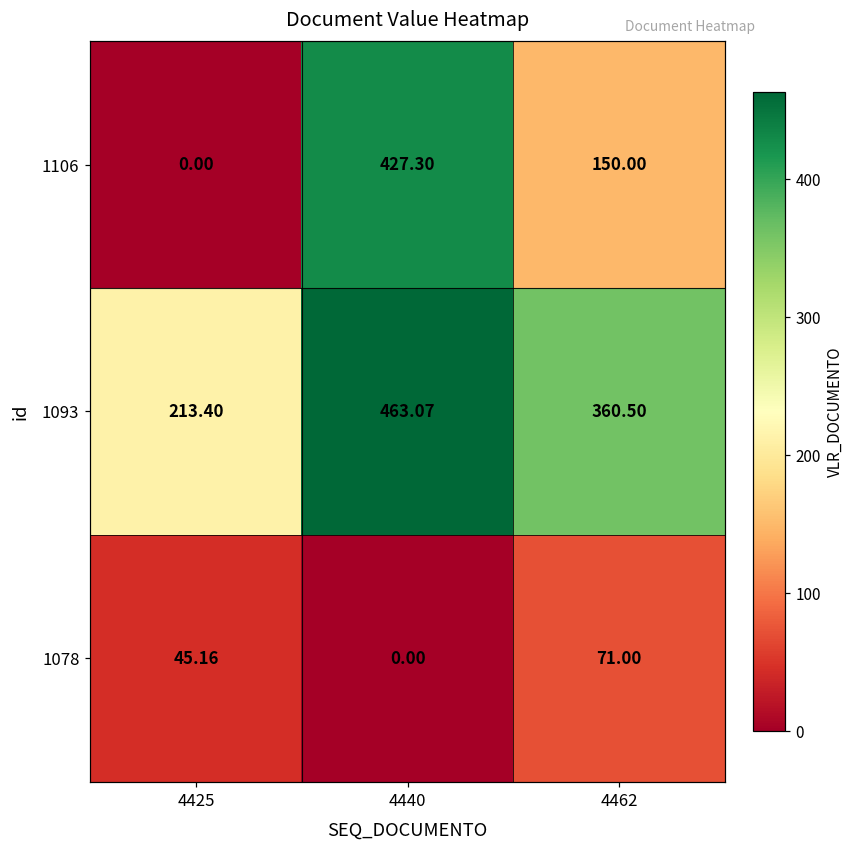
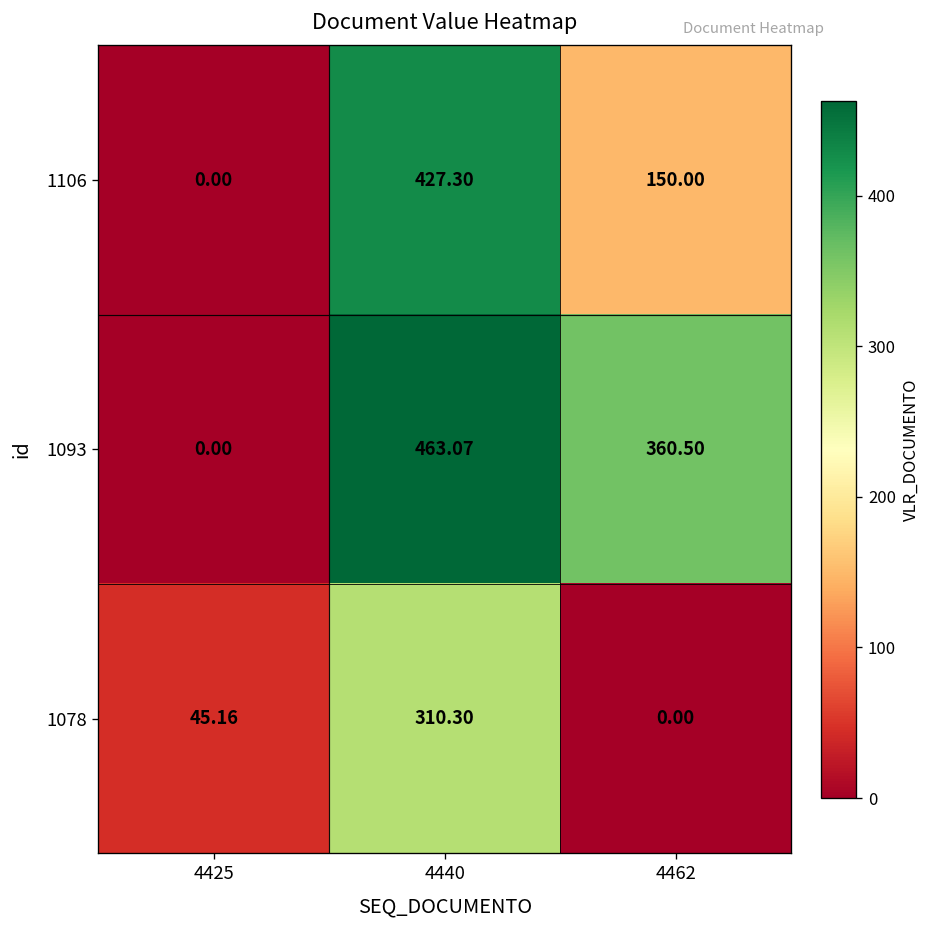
  {
    "1106": {
      "4425": 0.00,
      "4440": 427.30,
      "4462": 150.00
    },
    "1093": {
-     "4425": 213.40,
+     "4425": 0.00,
      "4440": 463.07,
      "4462": 360.50
    },
    "1078": {
      "4425": 45.16,
-     "4440": 0.00,
-     "4462": 71.00
+     "4440": 310.30,
+     "4462": 0.00
    }
  }
